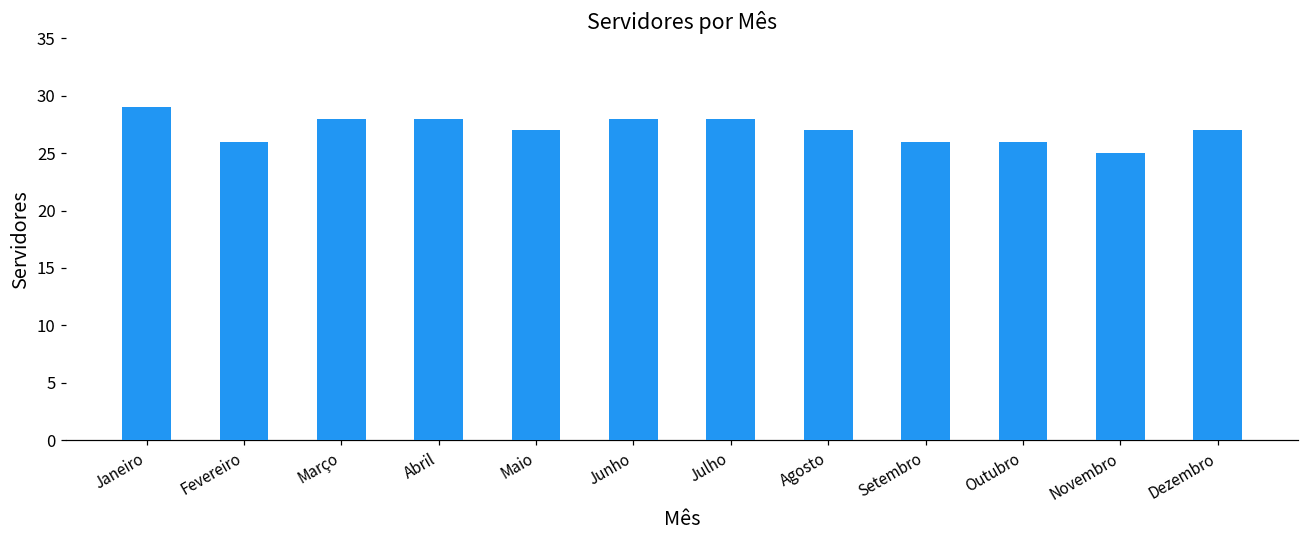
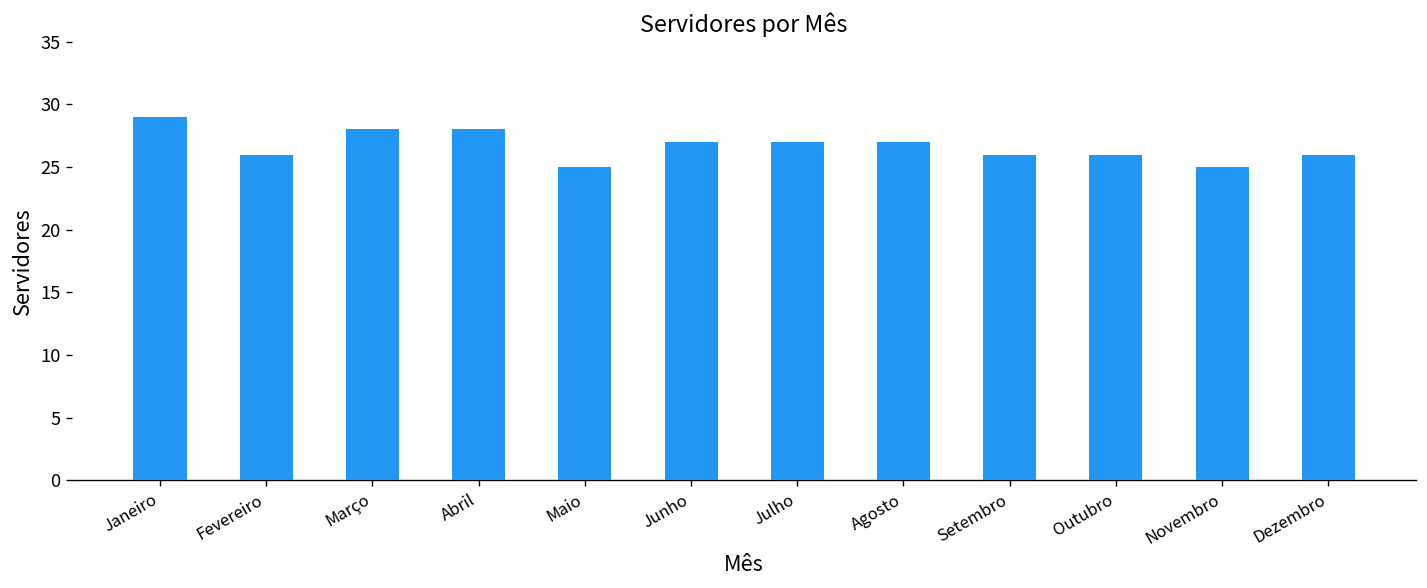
  {
    "Janeiro": 29,
    "Fevereiro": 26,
    "Março": 28,
    "Abril": 28,
-   "Maio": 27,
-   "Junho": 28,
-   "Julho": 28,
+   "Maio": 25,
+   "Junho": 27,
+   "Julho": 27,
    "Agosto": 27,
    "Setembro": 26,
    "Outubro": 26,
    "Novembro": 25,
-   "Dezembro": 27
+   "Dezembro": 26
  }
